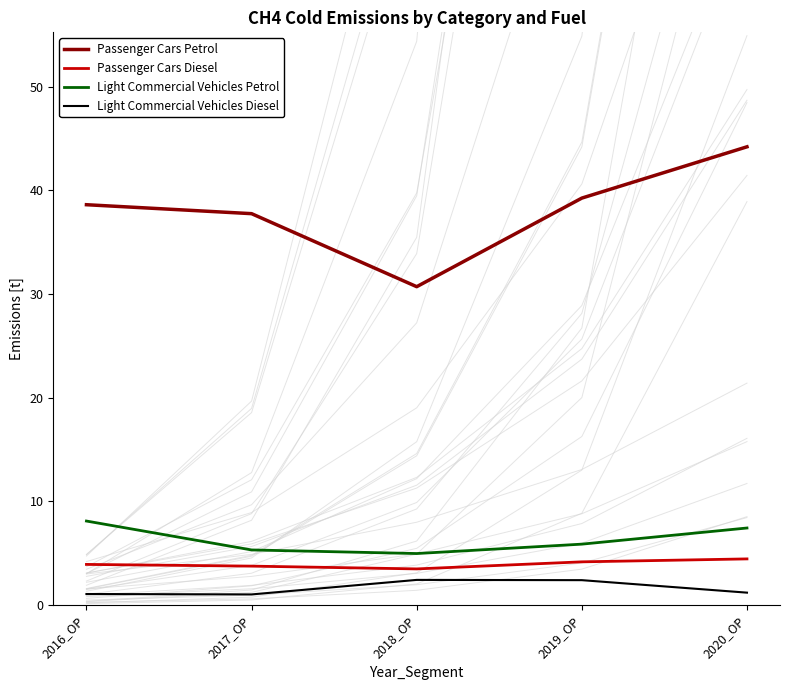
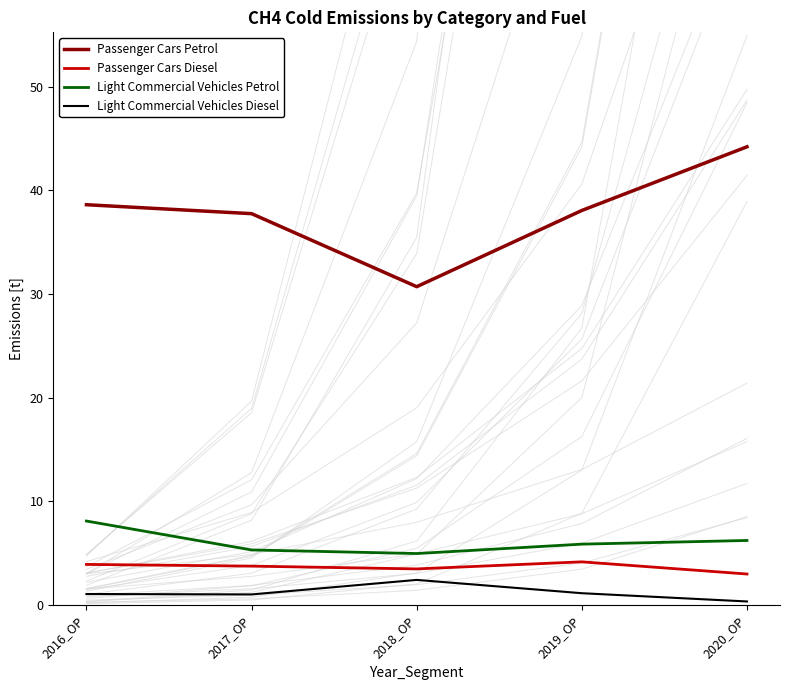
  {
    "Passenger Cars Petrol": {
      "2016_OP": 38.6,
      "2017_OP": 37.8,
      "2018_OP": 30.7,
-     "2019_OP": 39.3,
+     "2019_OP": 38.1,
      "2020_OP": 44.2
    },
    "Passenger Cars Diesel": {
      "2018_OP": 3.5,
-     "2020_OP": 4.4
+     "2020_OP": 3.0
    },
    "Light Commercial Vehicles Petrol": {
      "2016_OP": 8.1,
-     "2020_OP": 7.4
+     "2020_OP": 6.2
    },
    "Light Commercial Vehicles Diesel": {
      "2018_OP": 2.4,
-     "2019_OP": 2.4,
-     "2020_OP": 1.2
+     "2019_OP": 1.1,
+     "2020_OP": 0.3
    }
  }
